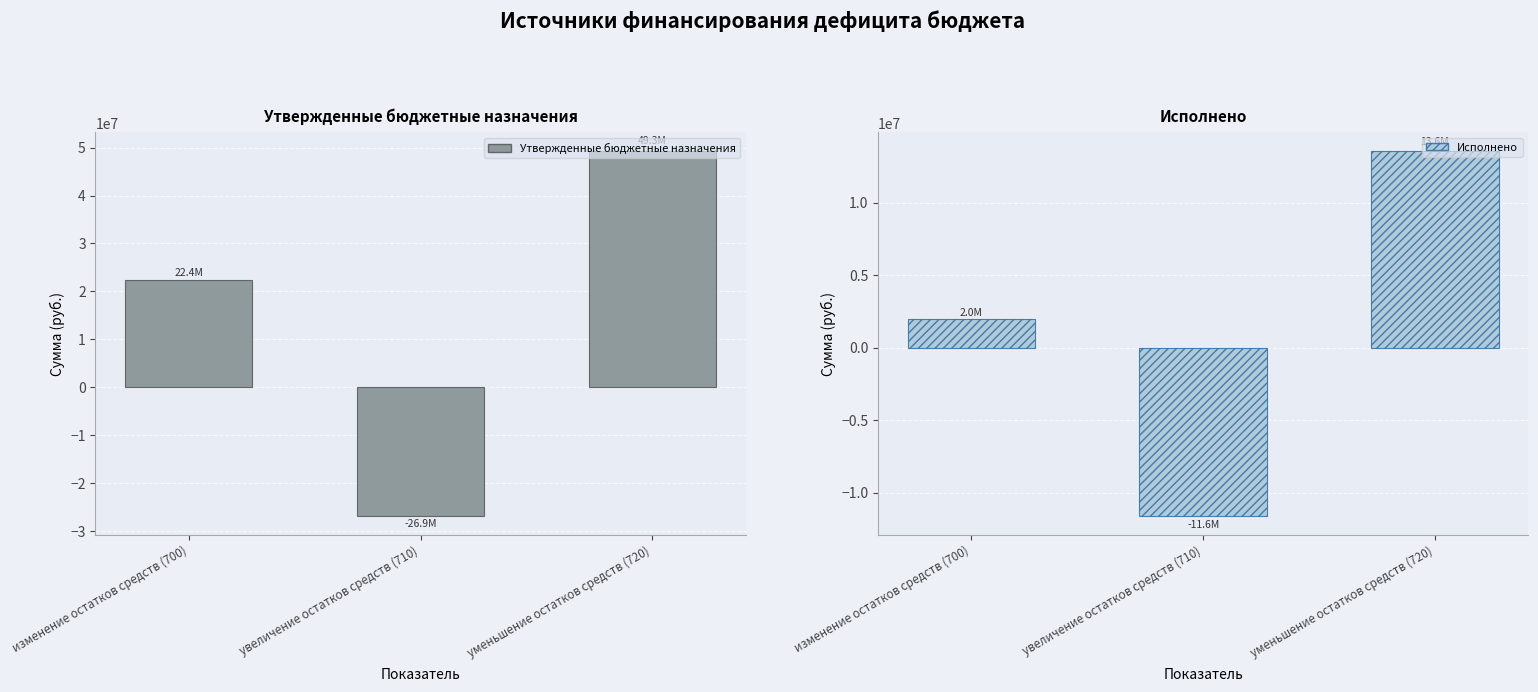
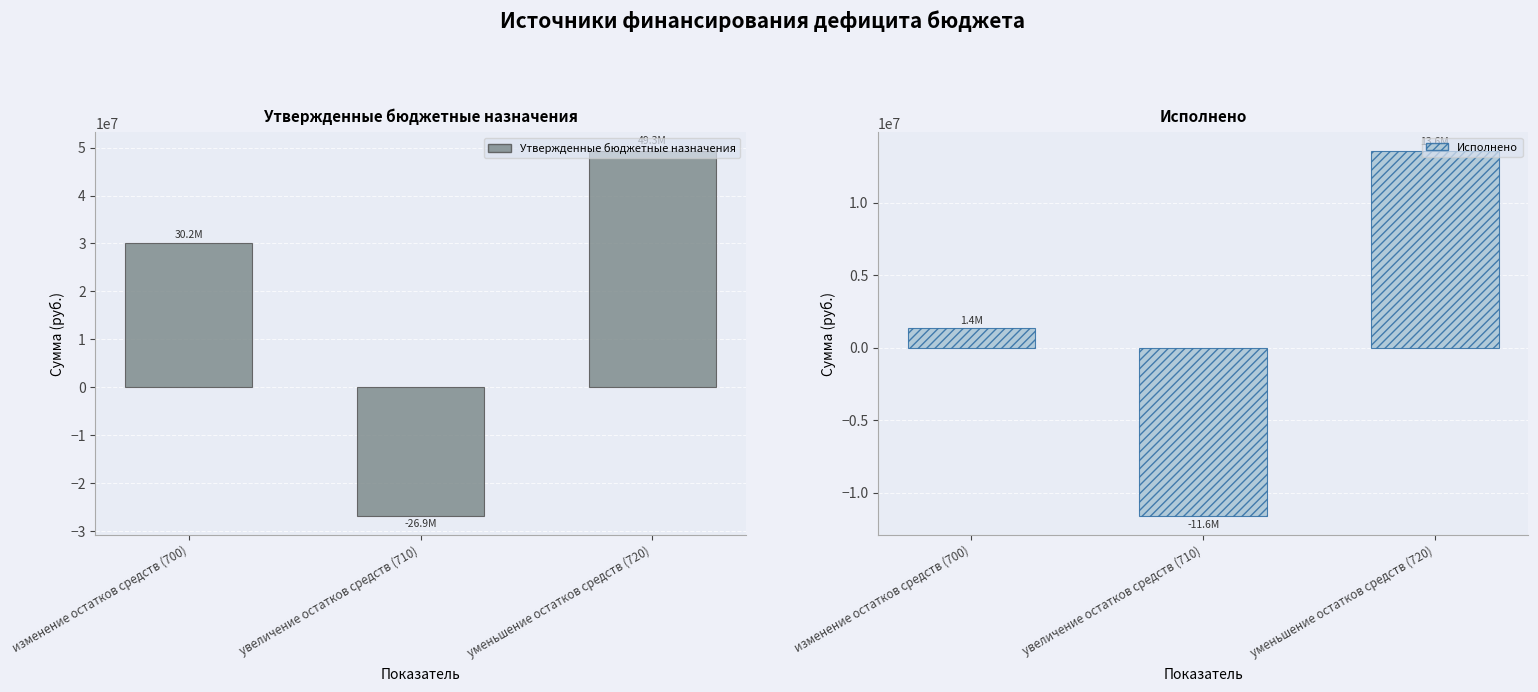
  {
    "Утвержденные бюджетные назначения": {
-     "изменение остатков средств (700)": "22.4M",
+     "изменение остатков средств (700)": "30.2M",
      "увеличение остатков средств (710)": "-26.9M"
    },
    "Исполнено": {
-     "изменение остатков средств (700)": "2.0M",
+     "изменение остатков средств (700)": "1.4M",
      "увеличение остатков средств (710)": "-11.6M"
    }
  }
